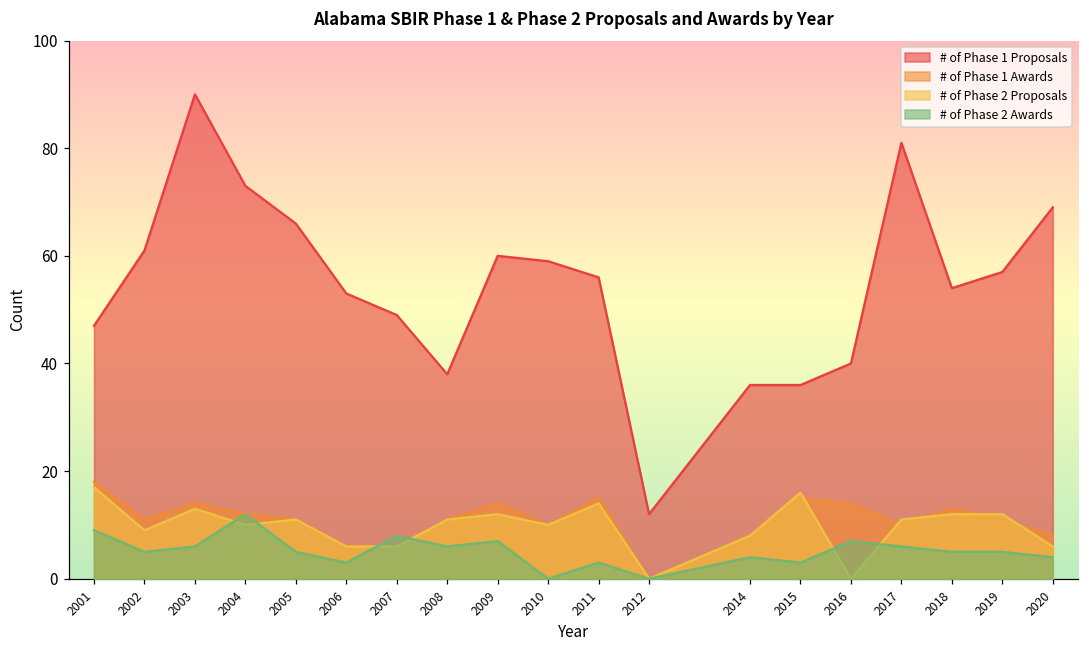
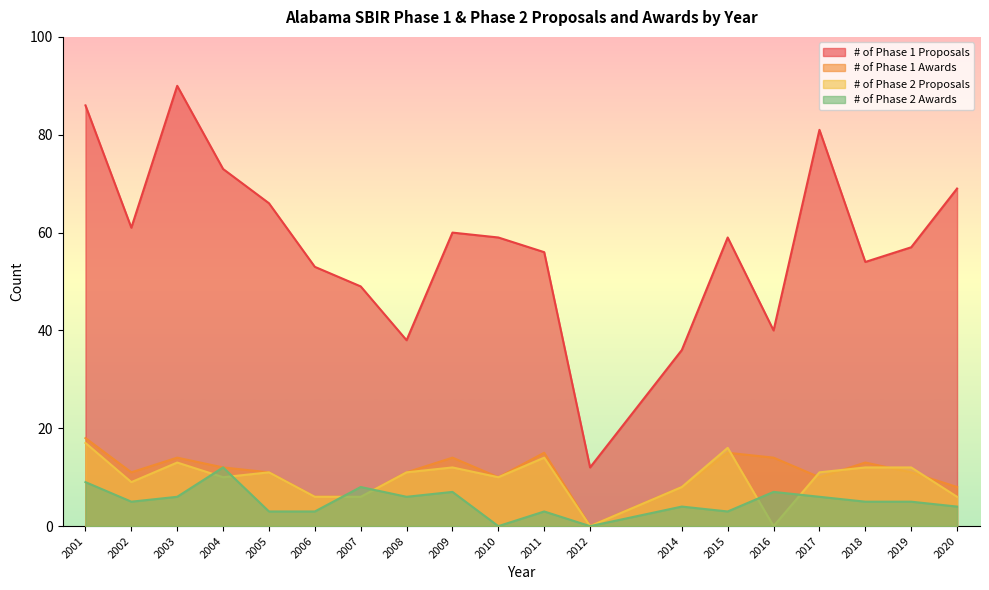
  {
    "# of Phase 1 Proposals": {
-     "2001": 47,
+     "2001": 86,
      "2002": 61,
      "2003": 90,
      "2004": 73,
      "2005": 66,
      "2006": 53,
      "2007": 49,
      "2008": 38,
      "2009": 60,
      "2010": 59,
      "2011": 56,
      "2012": 12,
      "2014": 36,
-     "2015": 36,
+     "2015": 59,
      "2016": 40,
      "2017": 81,
      "2018": 54,
      "2019": 57,
      "2020": 69
    },
    "# of Phase 2 Awards": {
      "2001": 9,
      "2002": 5,
      "2003": 6,
-     "2005": 5,
+     "2005": 3,
      "2006": 3,
      "2007": 8,
      "2008": 6,
      "2009": 7,
      "2010": 0,
      "2011": 3,
      "2014": 4,
      "2015": 3,
      "2016": 7,
      "2017": 6,
      "2018": 5,
      "2019": 5,
      "2020": 4
    }
  }
